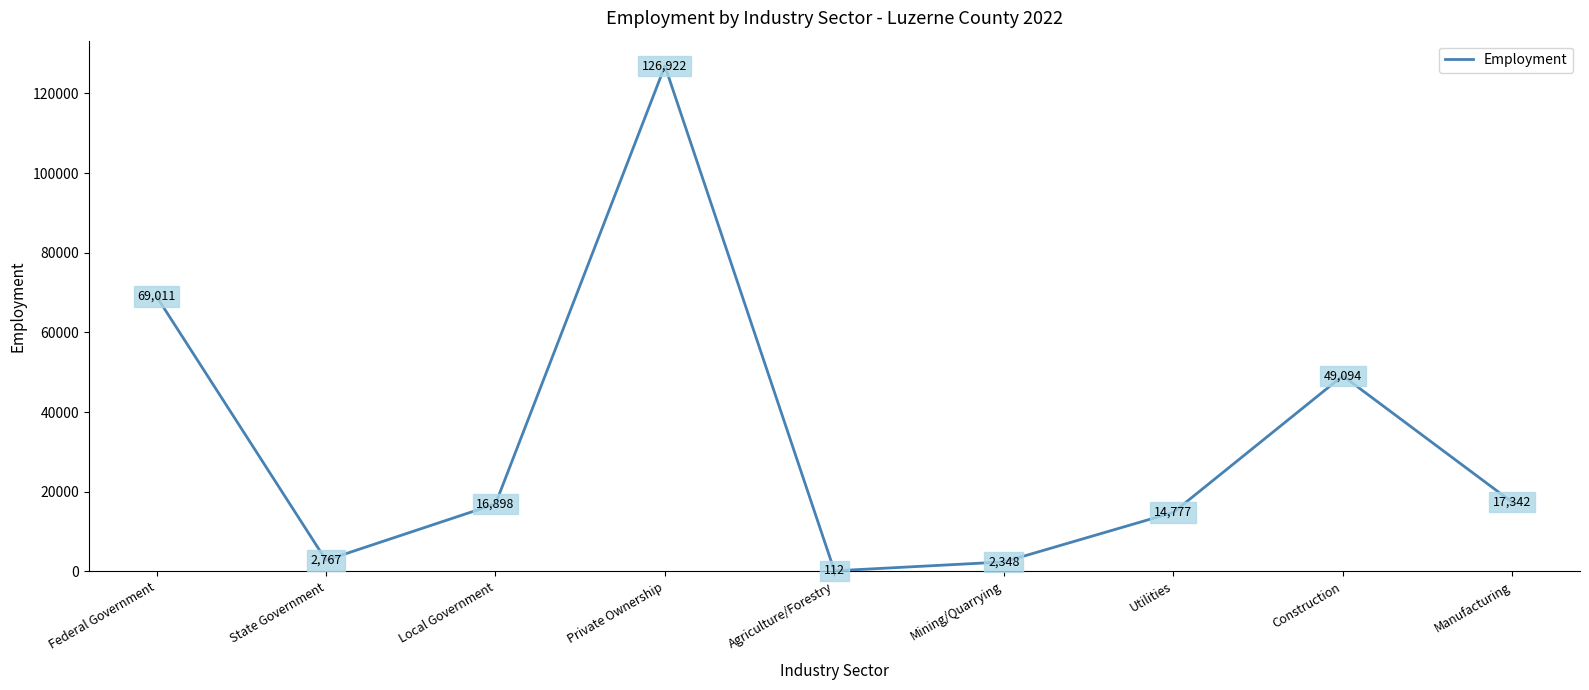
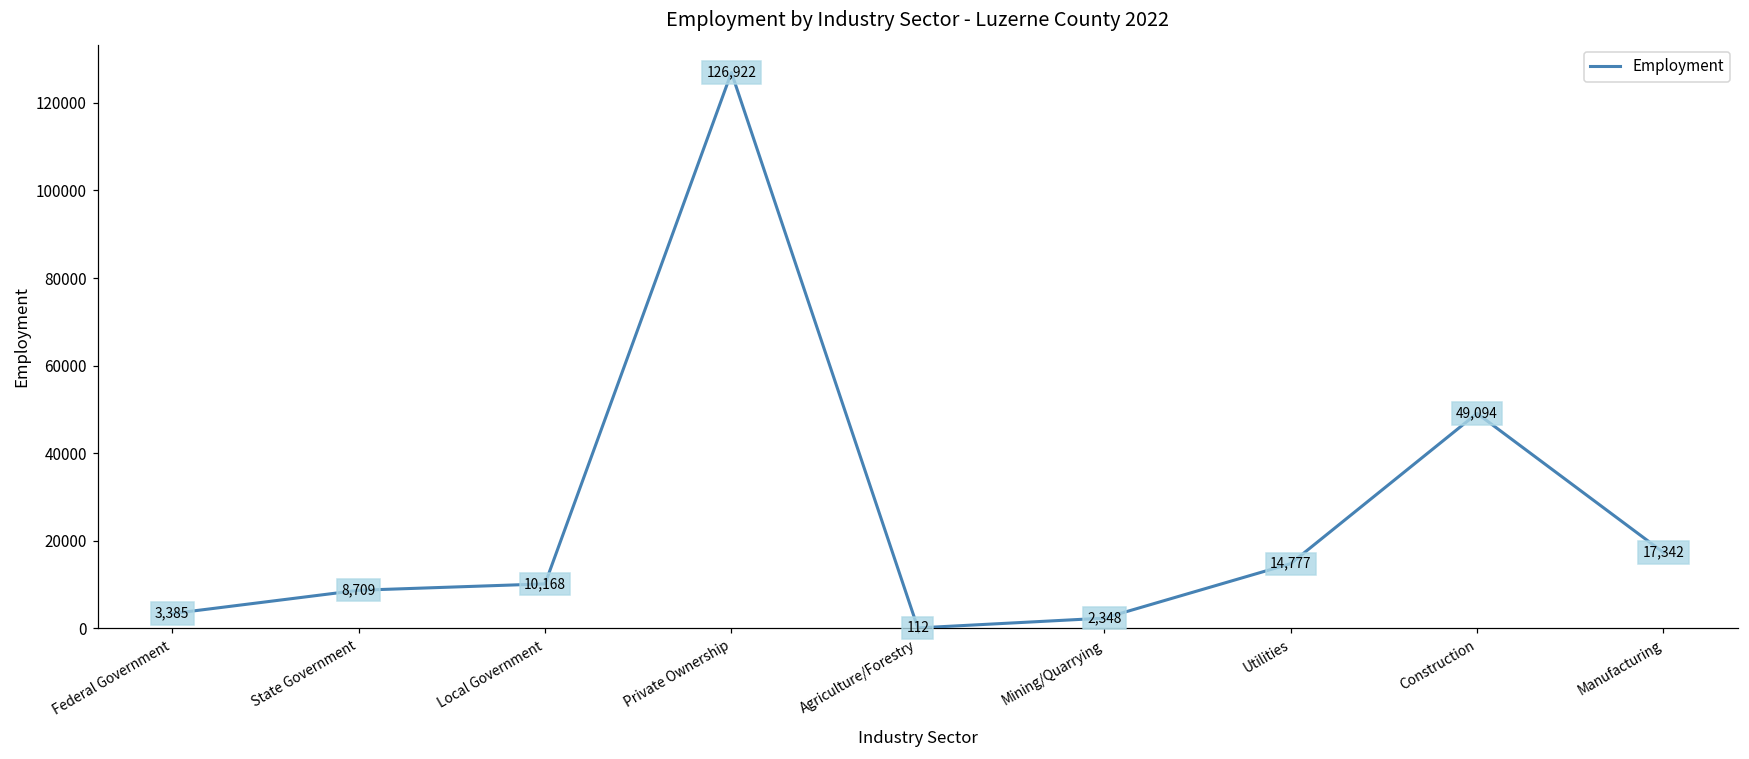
  {
-   "Federal Government": "69,011",
-   "State Government": "2,767",
-   "Local Government": "16,898"
+   "Federal Government": "3,385",
+   "State Government": "8,709",
+   "Local Government": "10,168"
  }
